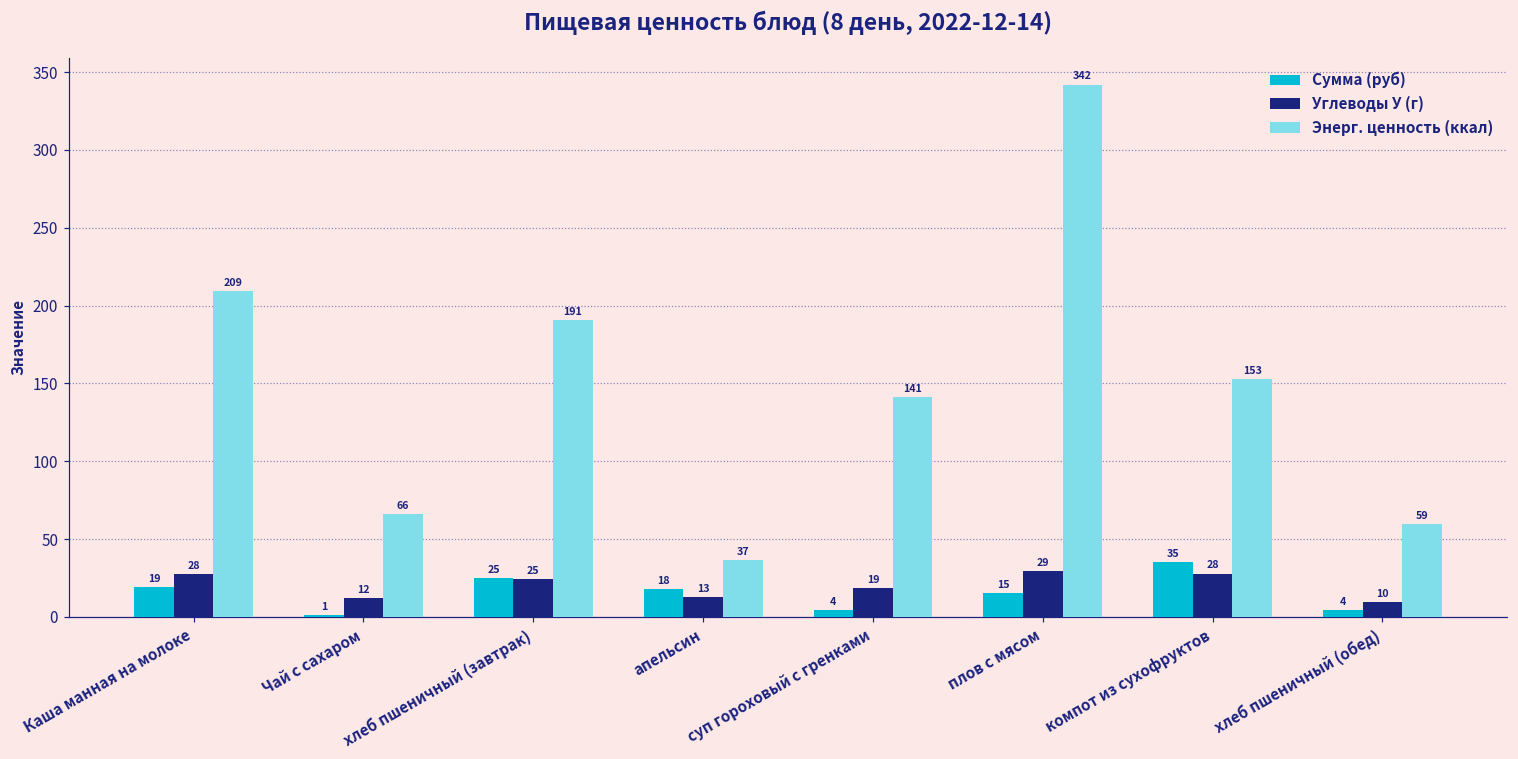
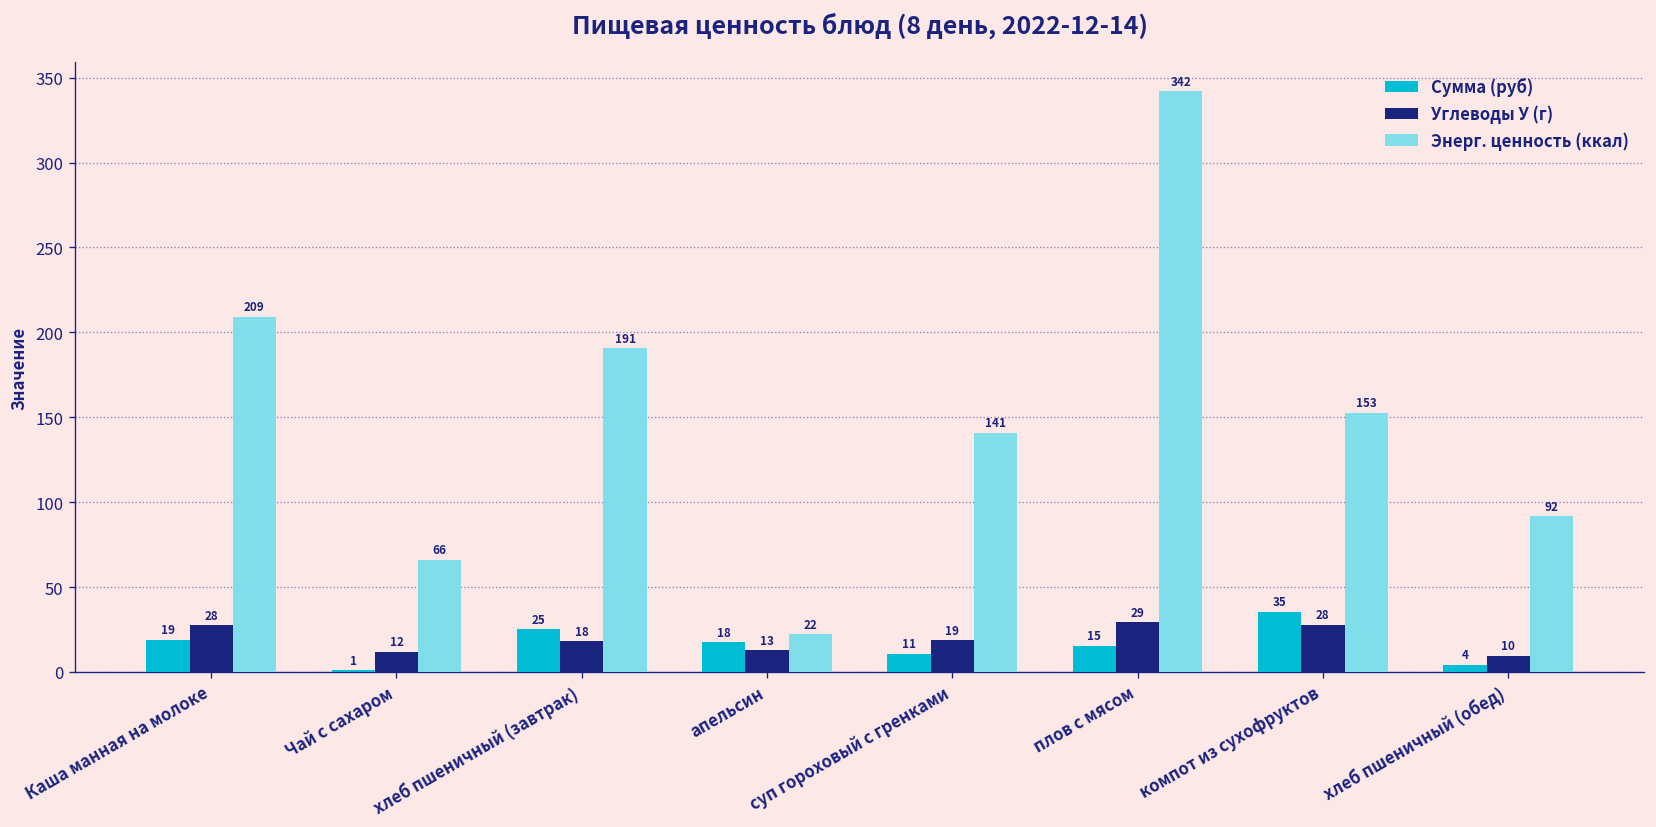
  {
    "Сумма (руб)": {
      "Каша манная на молоке": 19,
      "Чай с сахаром": 1,
      "хлеб пшеничный (завтрак)": 25,
      "апельсин": 18,
-     "суп гороховый с гренками": 4,
+     "суп гороховый с гренками": 11,
      "плов с мясом": 15,
      "компот из сухофруктов": 35,
      "хлеб пшеничный (обед)": 4
    },
    "Углеводы У (г)": {
      "Каша манная на молоке": 28,
      "Чай с сахаром": 12,
-     "хлеб пшеничный (завтрак)": 25,
+     "хлеб пшеничный (завтрак)": 18,
      "апельсин": 13,
      "суп гороховый с гренками": 19,
      "плов с мясом": 29,
      "компот из сухофруктов": 28,
      "хлеб пшеничный (обед)": 10
    },
    "Энерг. ценность (ккал)": {
      "Каша манная на молоке": 209,
      "Чай с сахаром": 66,
      "хлеб пшеничный (завтрак)": 191,
-     "апельсин": 37,
+     "апельсин": 22,
      "суп гороховый с гренками": 141,
      "плов с мясом": 342,
      "компот из сухофруктов": 153,
-     "хлеб пшеничный (обед)": 59
+     "хлеб пшеничный (обед)": 92
    }
  }
